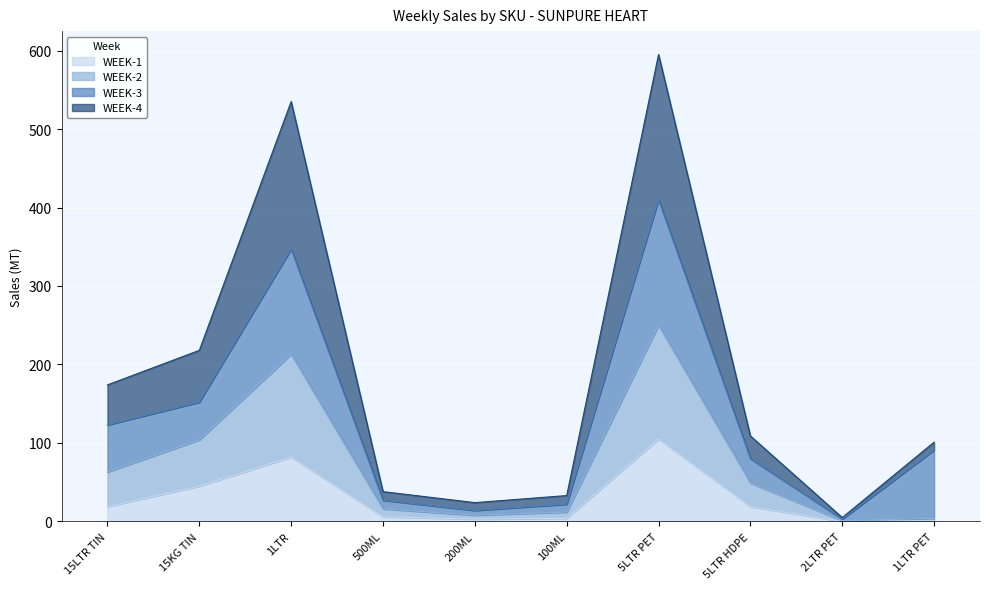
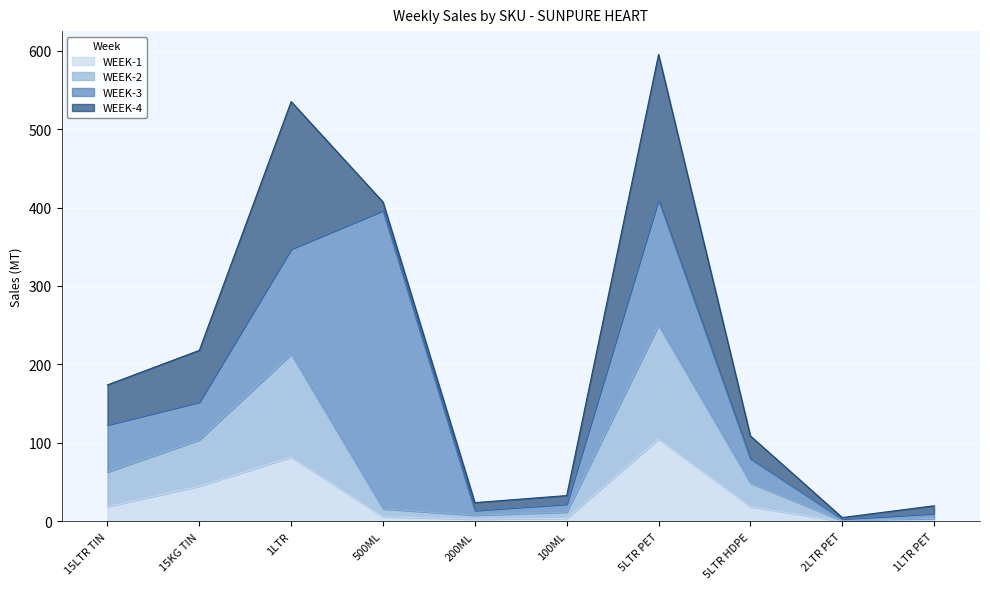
  {
    "WEEK-1": {
      "15LTR TIN": 20,
      "15KG TIN": 50,
      "1LTR": 80,
      "500ML": 10,
      "200ML": 0,
      "100ML": 0,
      "5LTR PET": 110,
      "5LTR HDPE": 20
    },
    "WEEK-2": {
      "15LTR TIN": 40,
      "15KG TIN": 60,
      "1LTR": 130,
      "500ML": 10,
      "200ML": 10,
      "100ML": 10,
      "5LTR PET": 150,
      "5LTR HDPE": 30
    },
    "WEEK-3": {
      "15LTR TIN": 60,
      "15KG TIN": 50,
      "1LTR": 130,
-     "500ML": 10,
+     "500ML": 380,
      "200ML": 10,
      "100ML": 10,
      "5LTR PET": 160,
      "5LTR HDPE": 30,
-     "1LTR PET": 90
+     "1LTR PET": 10
    },
    "WEEK-4": {
      "15LTR TIN": 50,
      "15KG TIN": 70,
      "1LTR": 190,
      "500ML": 10,
      "200ML": 10,
      "100ML": 10,
      "5LTR PET": 190,
      "5LTR HDPE": 30,
      "1LTR PET": 10
    }
  }
